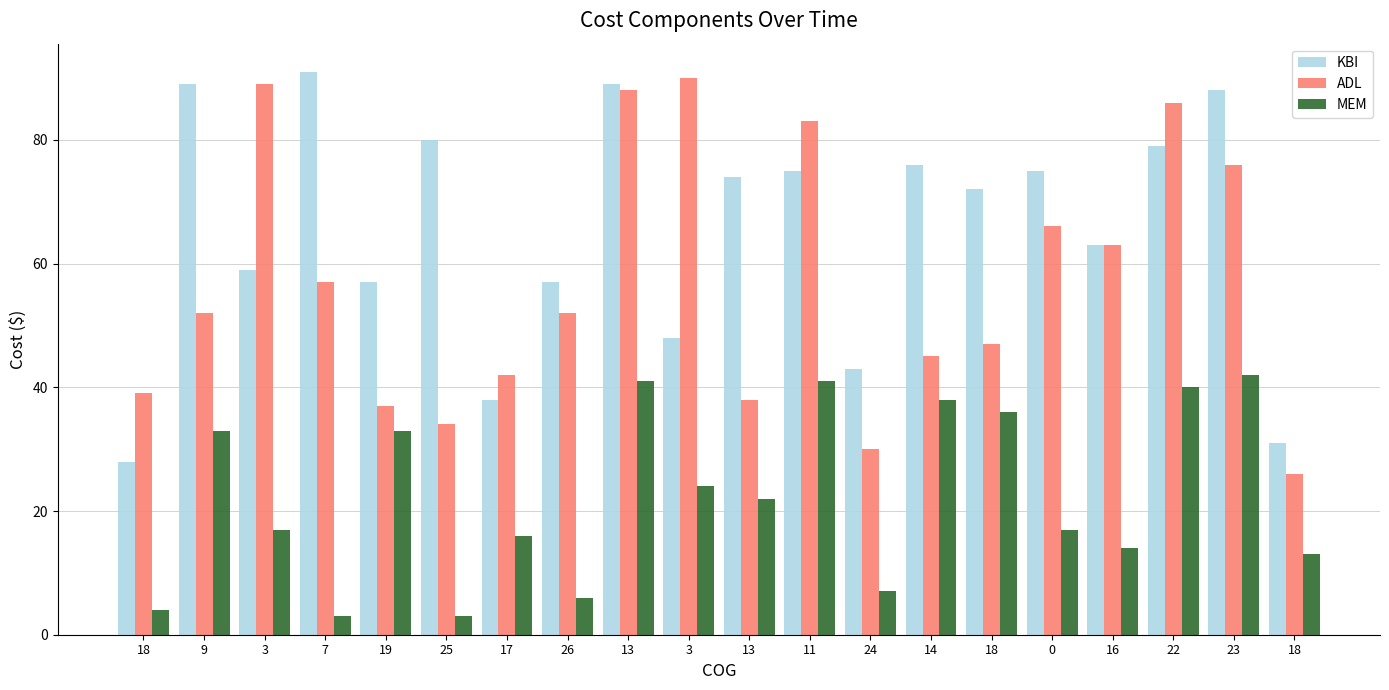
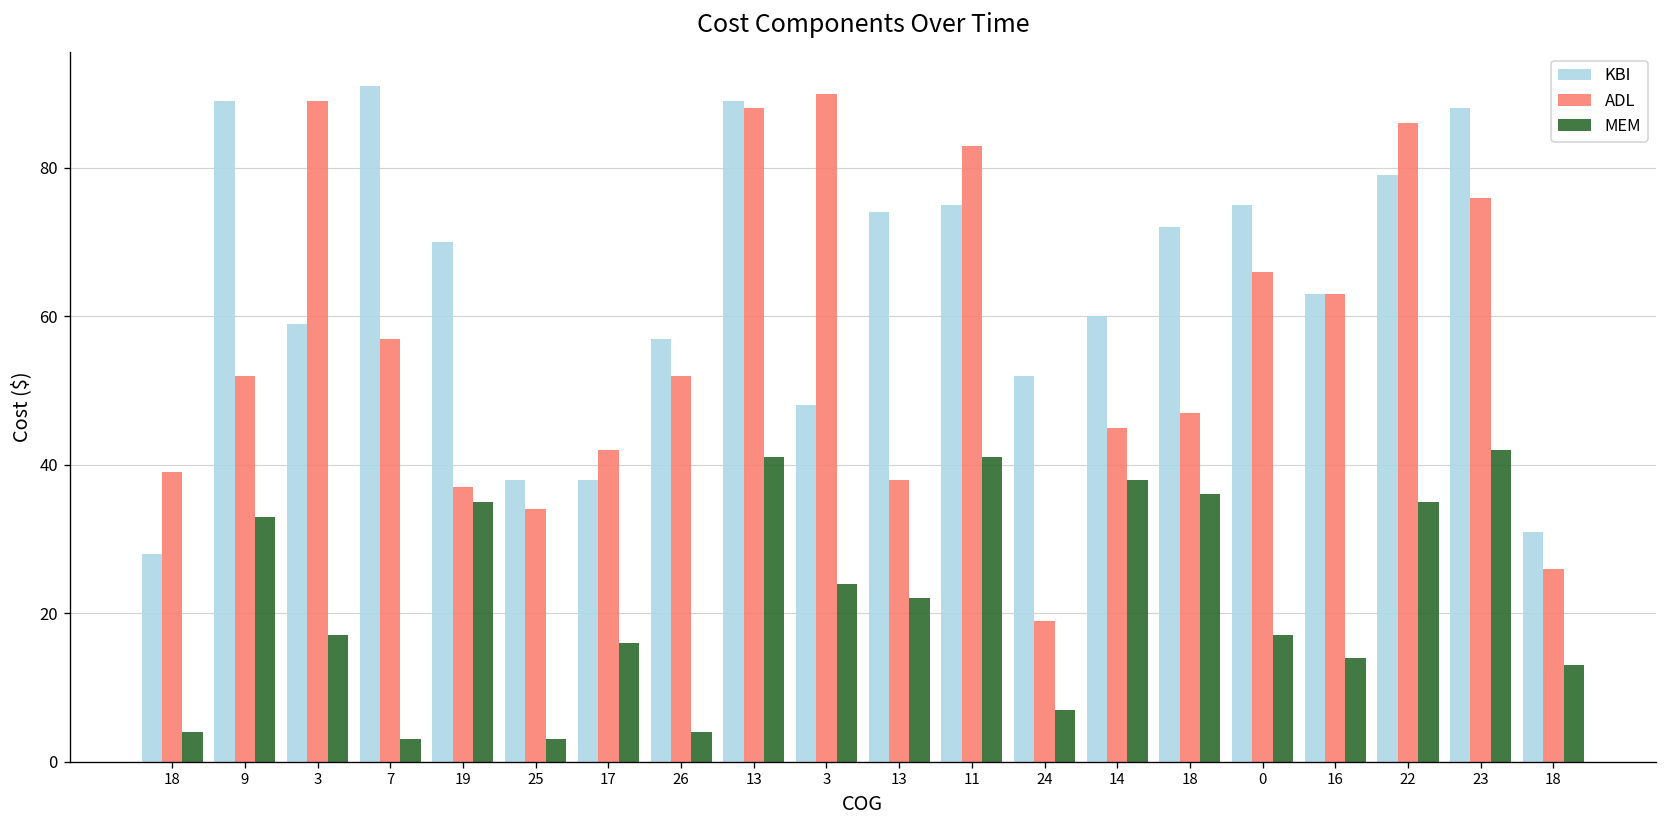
  {
    "KBI": {
      "9": 89,
      "7": 91,
-     "19": 57,
-     "25": 80,
+     "19": 70,
+     "25": 38,
      "17": 38,
      "26": 57,
      "11": 75,
-     "24": 43,
-     "14": 76,
+     "24": 52,
+     "14": 60,
      "0": 75,
      "16": 63,
      "22": 79,
      "23": 88
    },
    "ADL": {
      "9": 52,
      "7": 57,
      "19": 37,
      "25": 34,
      "17": 42,
      "26": 52,
      "11": 83,
-     "24": 30,
+     "24": 19,
      "14": 45,
      "0": 66,
      "16": 63,
      "22": 86,
      "23": 76
    },
    "MEM": {
      "9": 33,
      "7": 3,
-     "19": 33,
+     "19": 35,
      "25": 3,
      "17": 16,
-     "26": 6,
+     "26": 4,
      "11": 41,
      "24": 7,
      "14": 38,
      "0": 17,
      "16": 14,
-     "22": 40,
+     "22": 35,
      "23": 42
    }
  }
